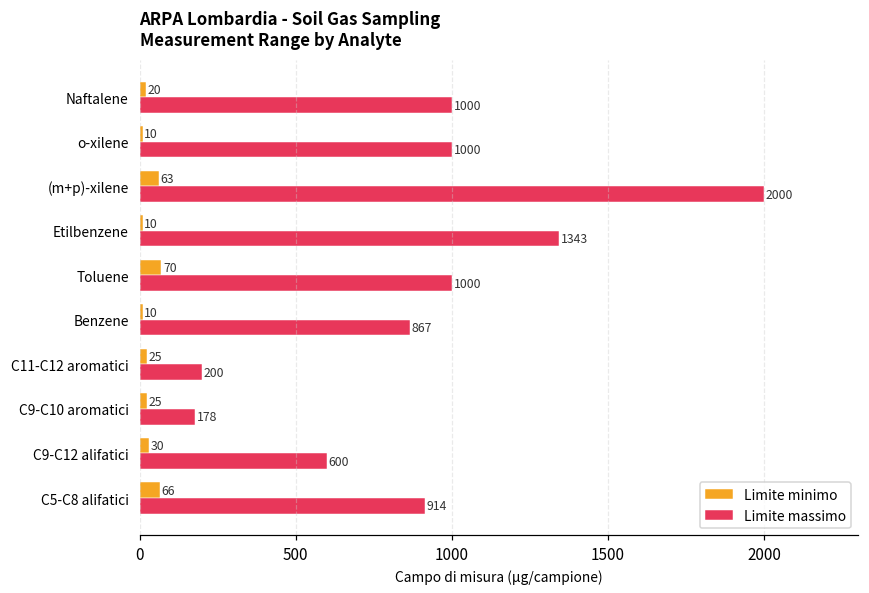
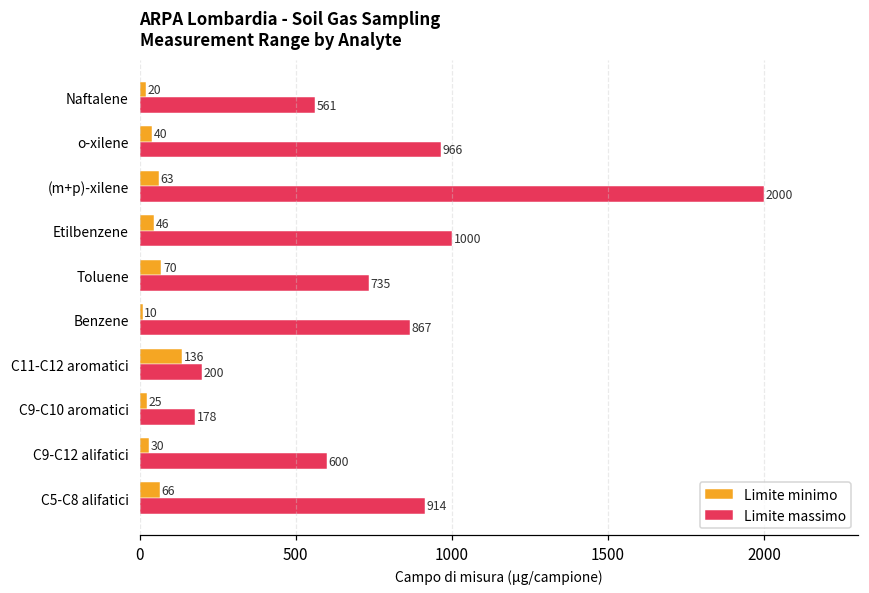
  {
    "Limite minimo": {
      "Naftalene": 20,
-     "o-xilene": 10,
+     "o-xilene": 40,
      "(m+p)-xilene": 63,
-     "Etilbenzene": 10,
+     "Etilbenzene": 46,
      "Toluene": 70,
      "Benzene": 10,
-     "C11-C12 aromatici": 25,
+     "C11-C12 aromatici": 136,
      "C9-C10 aromatici": 25,
      "C9-C12 alifatici": 30,
      "C5-C8 alifatici": 66
    },
    "Limite massimo": {
-     "Naftalene": 1000,
-     "o-xilene": 1000,
+     "Naftalene": 561,
+     "o-xilene": 966,
      "(m+p)-xilene": 2000,
-     "Etilbenzene": 1343,
-     "Toluene": 1000,
+     "Etilbenzene": 1000,
+     "Toluene": 735,
      "Benzene": 867,
      "C11-C12 aromatici": 200,
      "C9-C10 aromatici": 178,
      "C9-C12 alifatici": 600,
      "C5-C8 alifatici": 914
    }
  }
